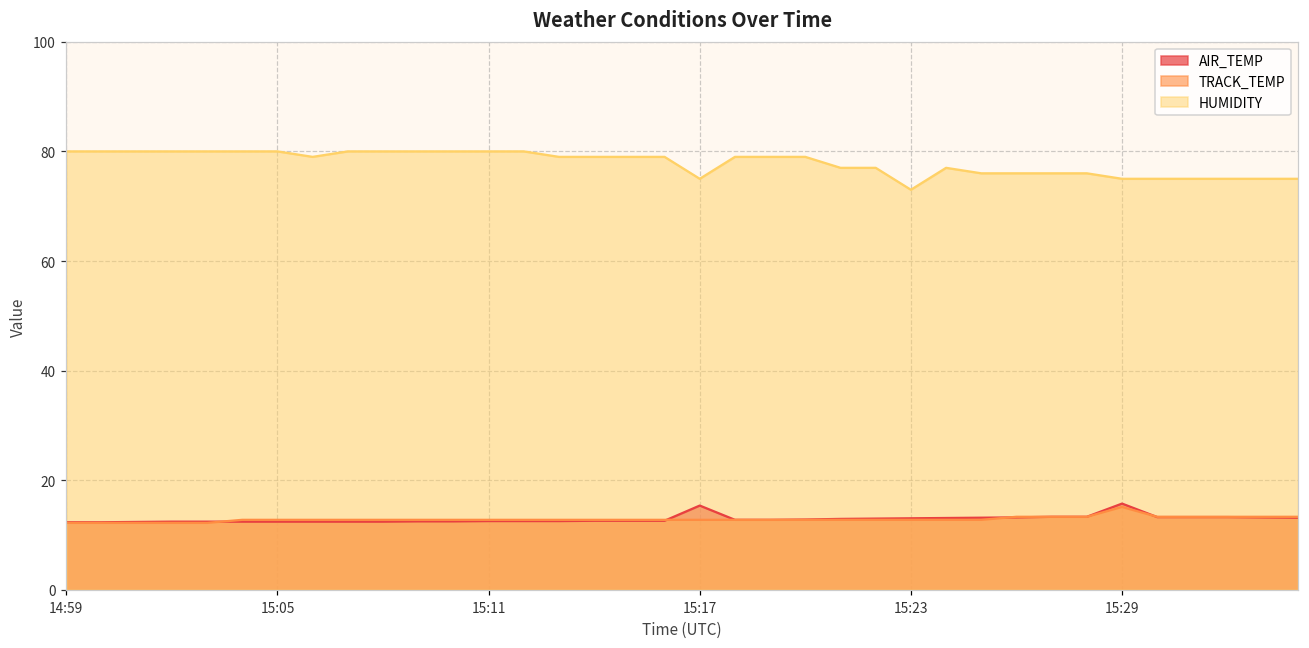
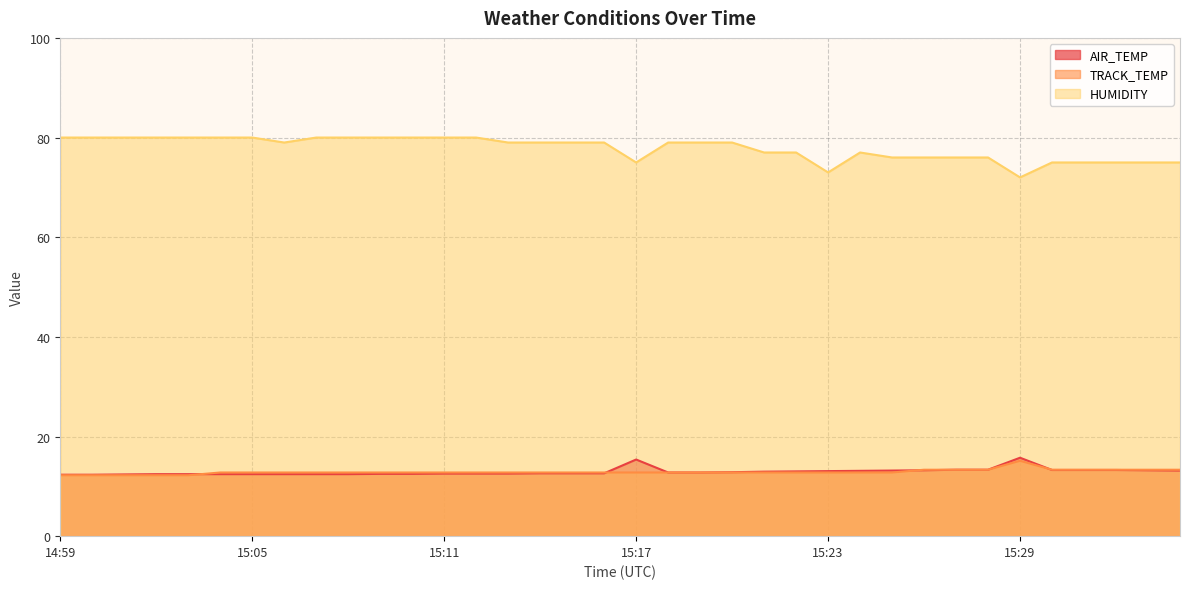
  {
    "AIR_TEMP": {
      "15:17": 15,
      "15:29": 16
    },
    "TRACK_TEMP": {
      "15:17": 13,
      "15:29": 15
    },
    "HUMIDITY": {
      "14:59": 80,
      "15:05": 80,
      "15:11": 80,
      "15:17": 75,
      "15:23": 73,
-     "15:29": 75
+     "15:29": 72
    }
  }
